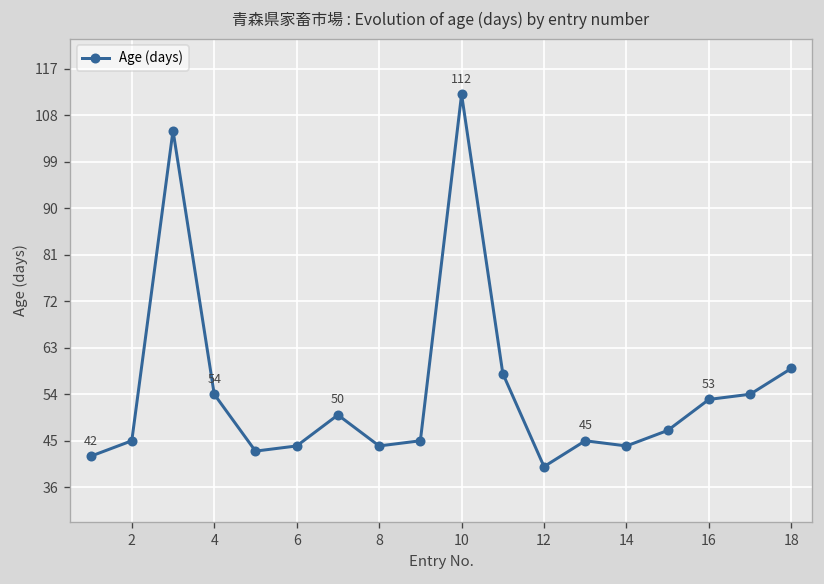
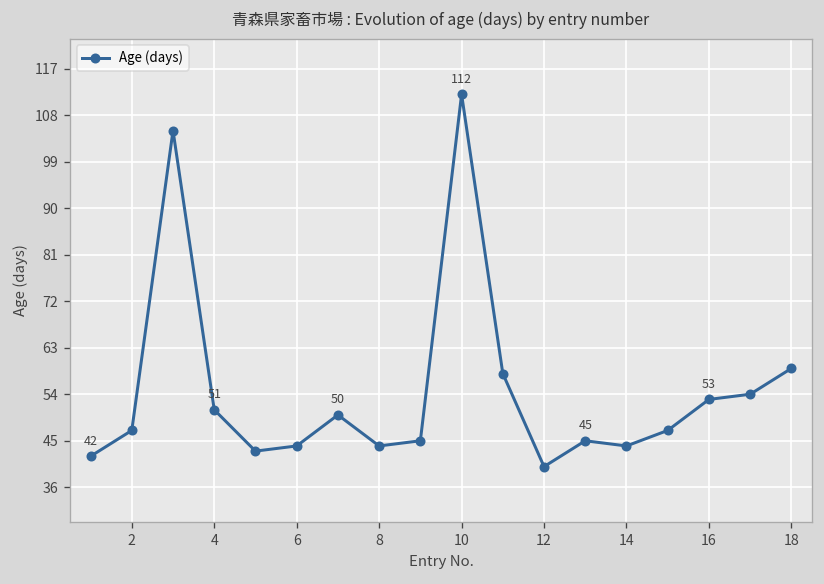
  {
-   "2": 45,
-   "4": 54,
+   "2": 47,
+   "4": 51,
    "10": 112,
    "16": 53
  }
